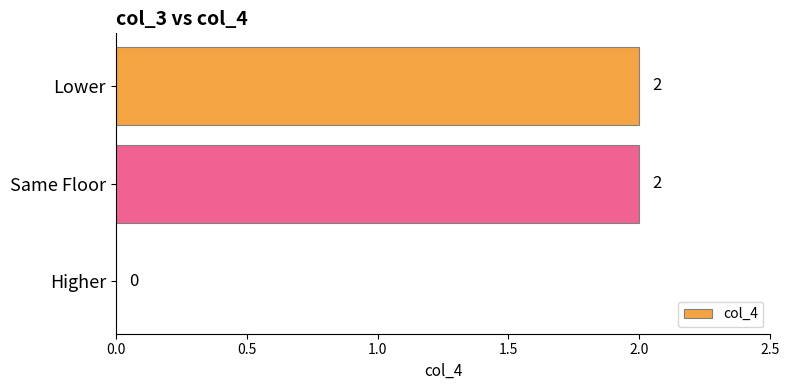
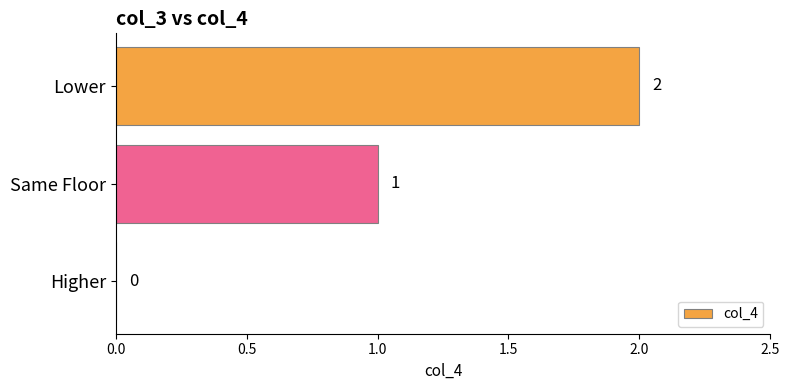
  {
    "Lower": 2,
-   "Same Floor": 2,
+   "Same Floor": 1,
    "Higher": 0
  }
